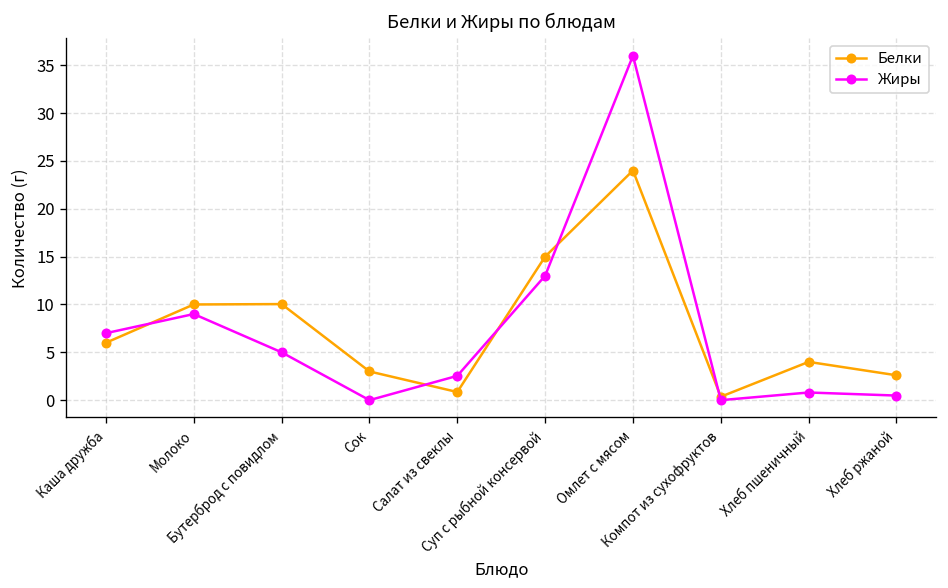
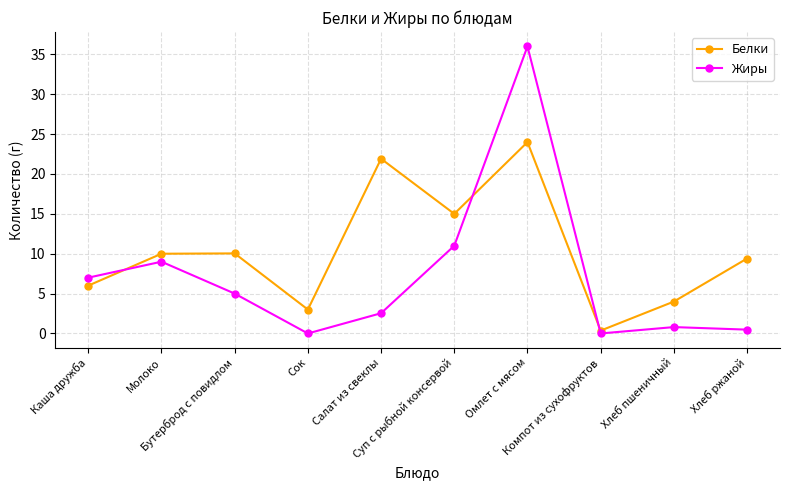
  {
    "Белки": {
      "Каша дружба": 6,
      "Молоко": 10,
      "Бутерброд с повидлом": 10,
      "Сок": 3,
-     "Салат из свеклы": 1,
+     "Салат из свеклы": 22,
      "Суп с рыбной консервой": 15,
      "Омлет с мясом": 24,
      "Компот из сухофруктов": 0,
      "Хлеб пшеничный": 4,
-     "Хлеб ржаной": 3
+     "Хлеб ржаной": 9
    },
    "Жиры": {
      "Каша дружба": 7,
      "Молоко": 9,
      "Бутерброд с повидлом": 5,
      "Сок": 0,
      "Салат из свеклы": 3,
-     "Суп с рыбной консервой": 13,
+     "Суп с рыбной консервой": 11,
      "Омлет с мясом": 36,
      "Компот из сухофруктов": 0,
      "Хлеб пшеничный": 1,
      "Хлеб ржаной": 0
    }
  }
